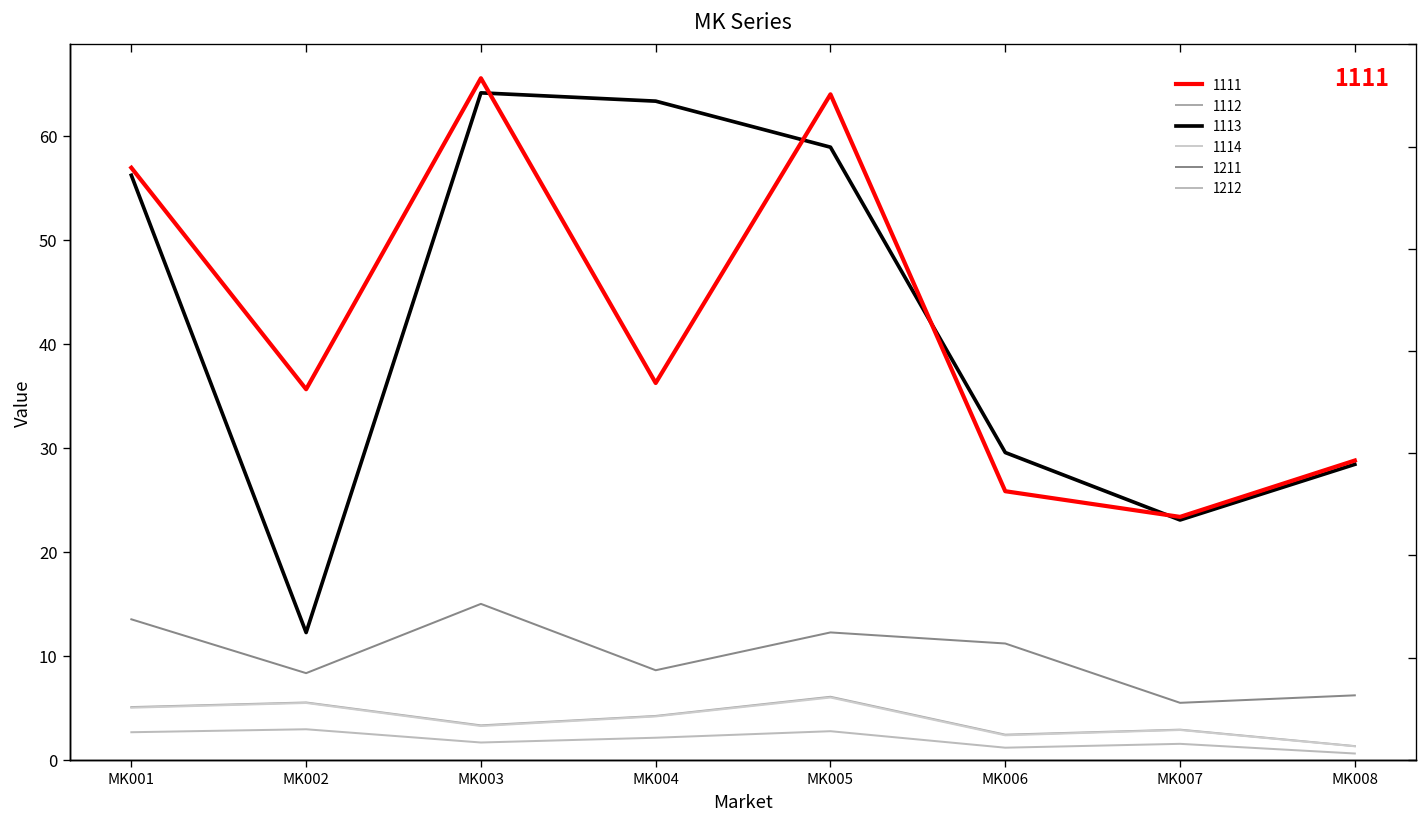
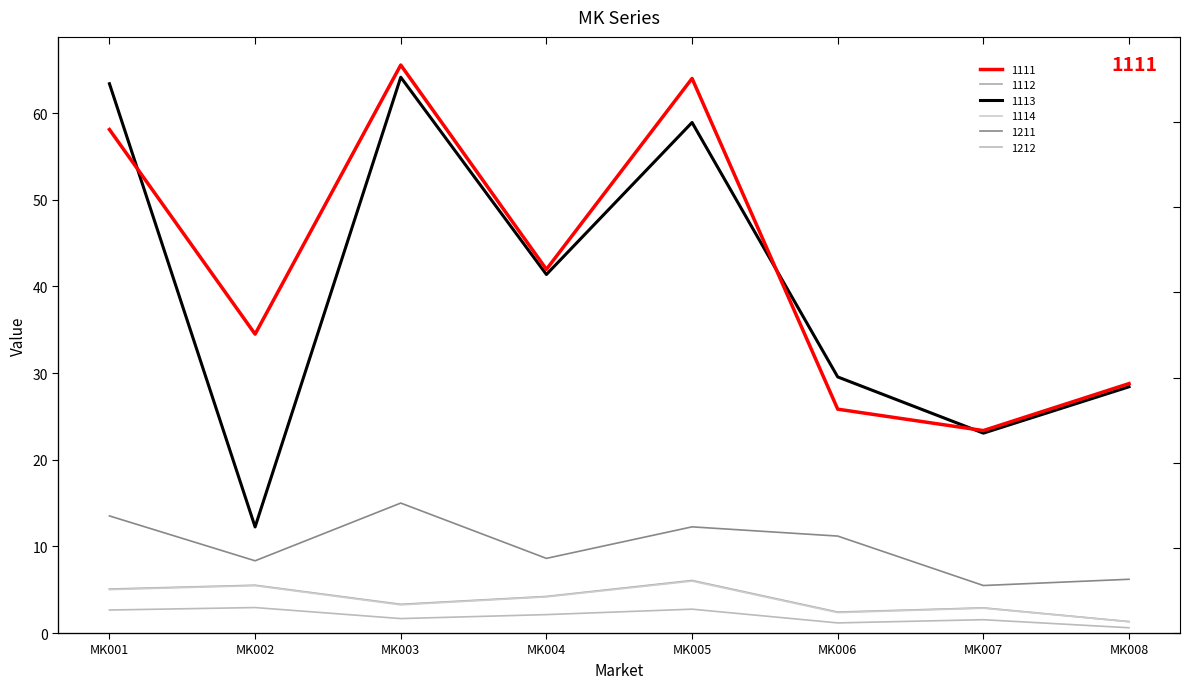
  {
    "1111": {
-     "MK001": 57,
-     "MK002": 36,
+     "MK001": 58,
+     "MK002": 34,
      "MK003": 66,
-     "MK004": 36,
+     "MK004": 42,
      "MK005": 64,
      "MK006": 26,
      "MK008": 29
    },
    "1113": {
-     "MK001": 56,
+     "MK001": 63,
      "MK002": 12,
      "MK003": 64,
-     "MK004": 63,
+     "MK004": 41,
      "MK005": 59,
      "MK006": 30,
      "MK008": 28
    }
  }
